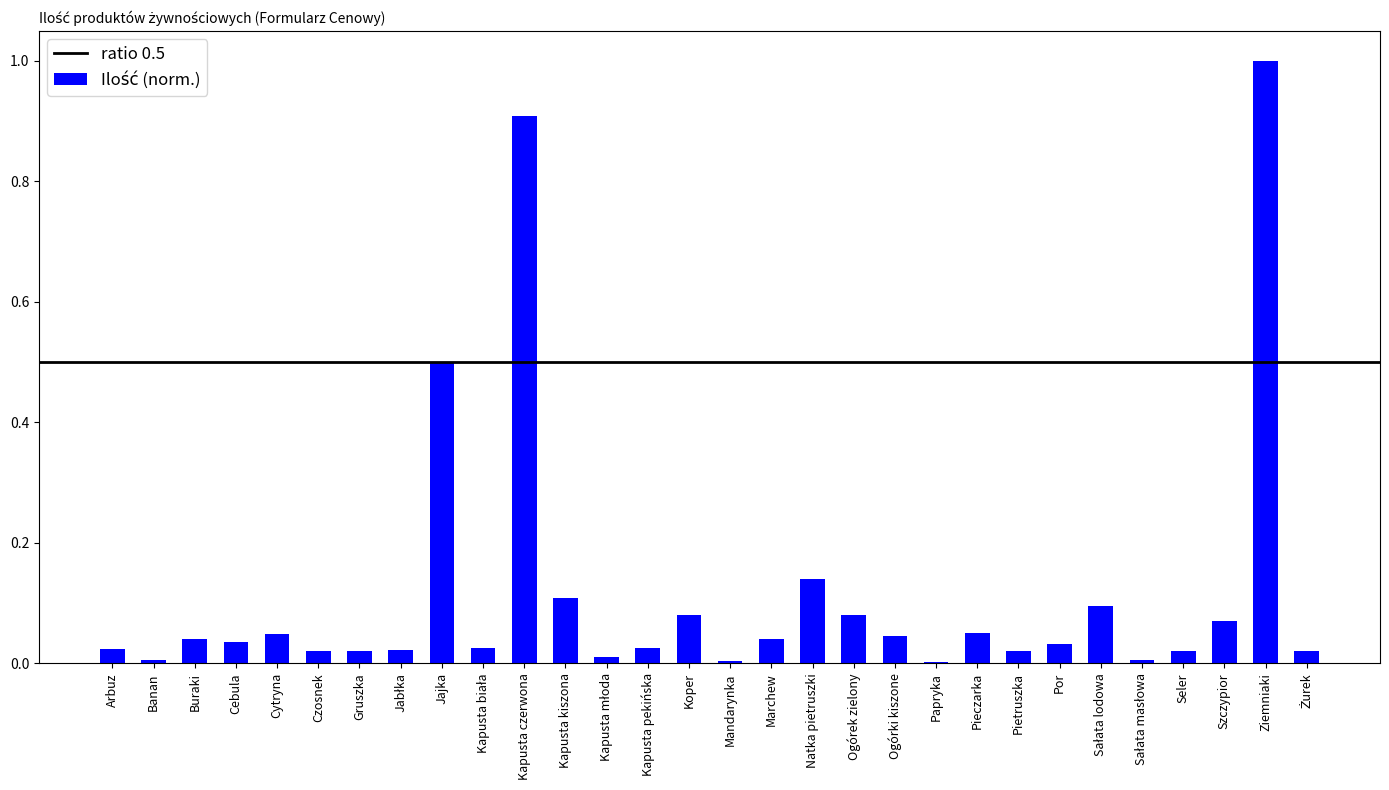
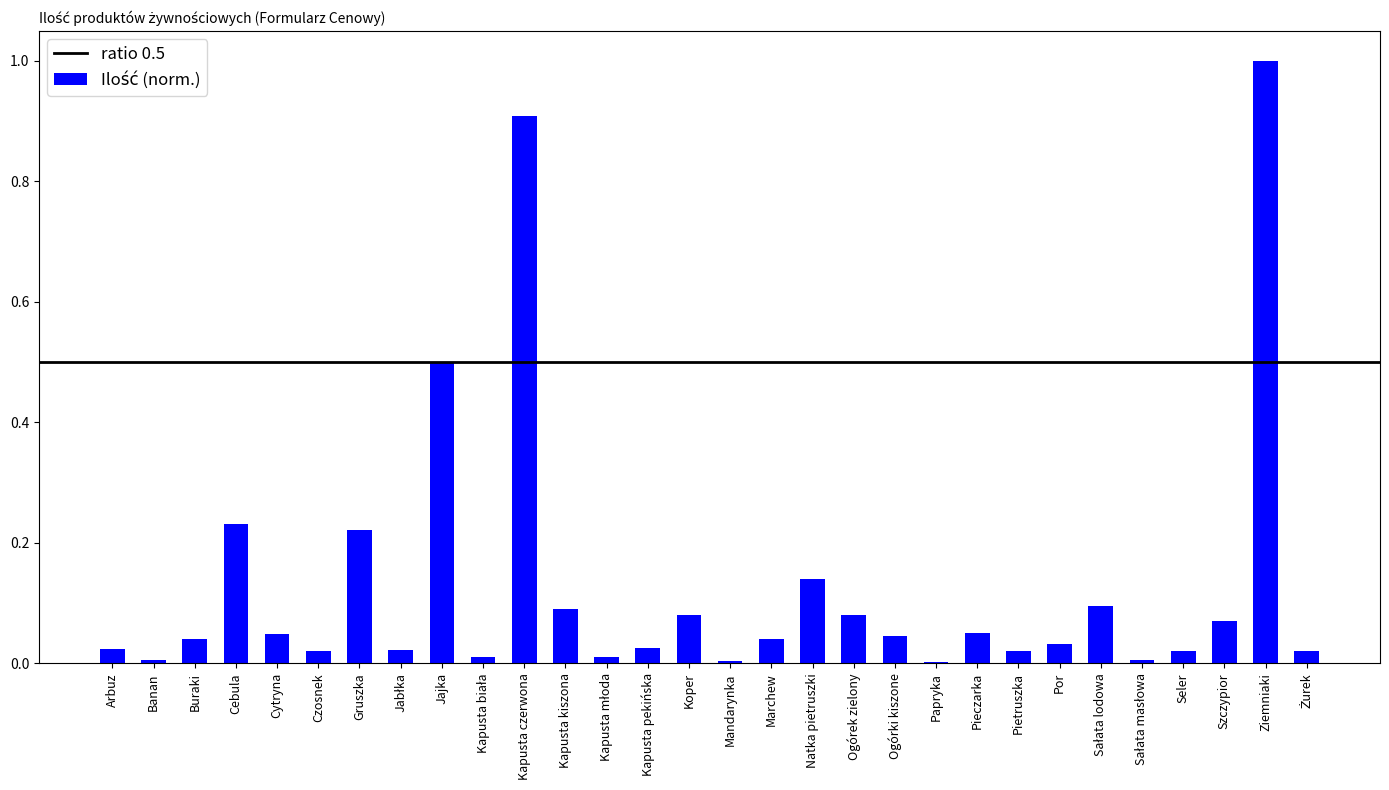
  {
    "Arbuz": 0.02,
    "Banan": 0.01,
    "Buraki": 0.04,
-   "Cebula": 0.04,
+   "Cebula": 0.23,
    "Cytryna": 0.05,
    "Czosnek": 0.02,
-   "Gruszka": 0.02,
+   "Gruszka": 0.22,
    "Jabłka": 0.02,
    "Jajka": 0.50,
-   "Kapusta biała": 0.03,
+   "Kapusta biała": 0.01,
    "Kapusta czerwona": 0.91,
-   "Kapusta kiszona": 0.11,
+   "Kapusta kiszona": 0.09,
    "Kapusta młoda": 0.01,
    "Kapusta pekińska": 0.03,
    "Koper": 0.08,
    "Marchew": 0.04,
    "Natka pietruszki": 0.14,
    "Ogórek zielony": 0.08,
    "Ogórki kiszone": 0.05,
    "Pieczarka": 0.05,
    "Pietruszka": 0.02,
    "Por": 0.03,
    "Sałata lodowa": 0.10,
    "Sałata masłowa": 0.01,
    "Seler": 0.02,
    "Szczypior": 0.07,
    "Ziemniaki": 1.00,
    "Żurek": 0.02
  }
